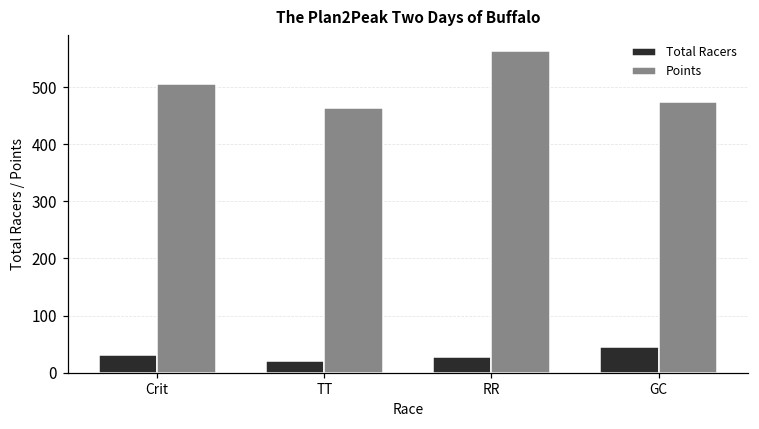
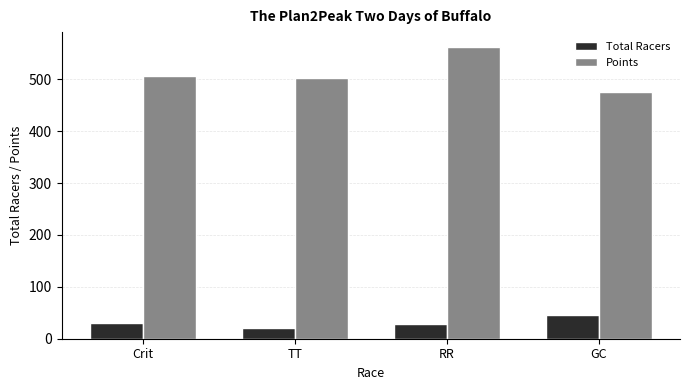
  {
    "Total Racers": {
      "Crit": 30,
      "TT": 20,
      "RR": 30,
      "GC": 50
    },
    "Points": {
      "Crit": 510,
-     "TT": 460,
+     "TT": 500,
      "RR": 560,
      "GC": 470
    }
  }
